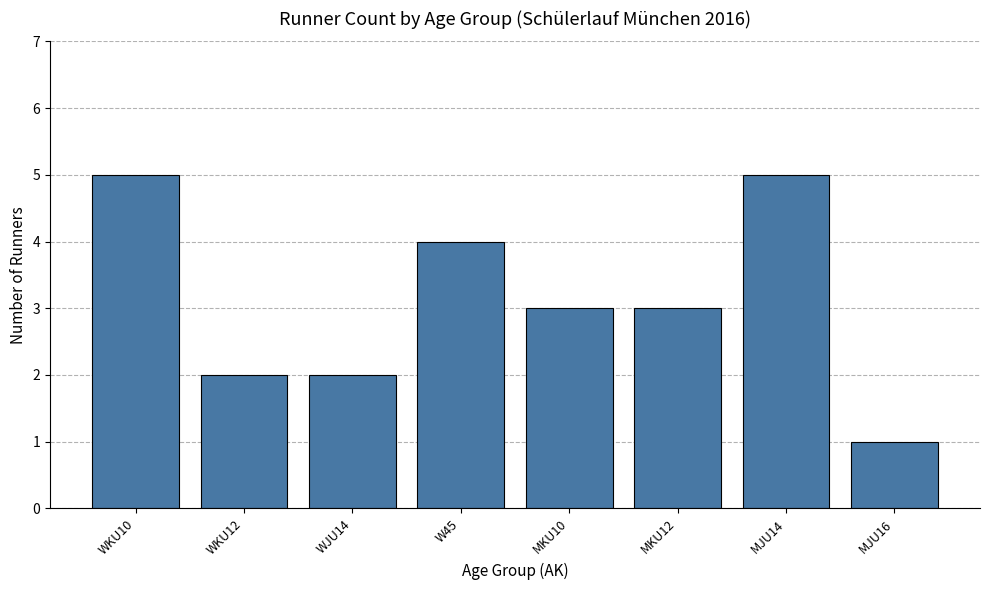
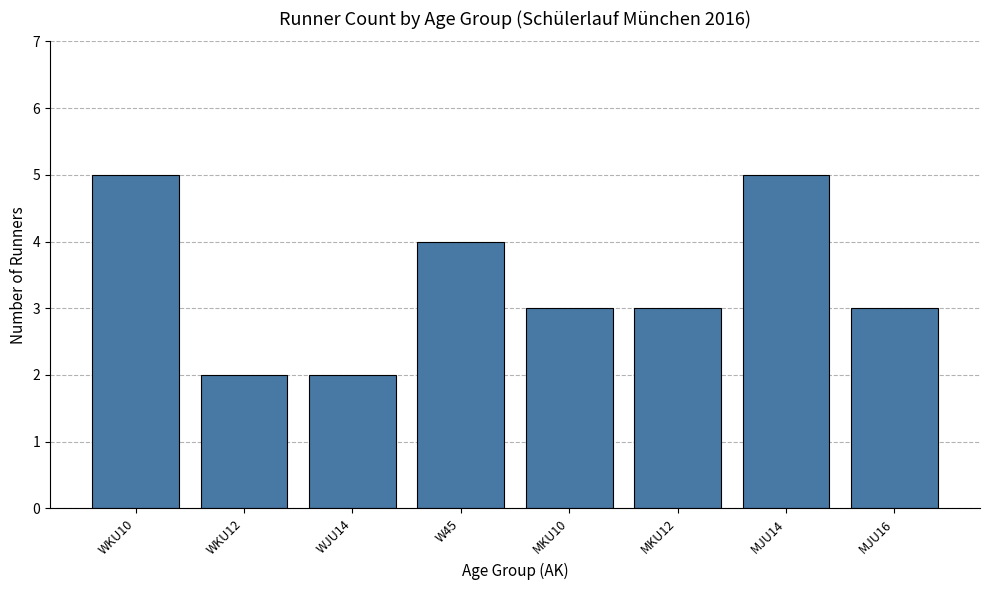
  {
    "WKU10": 5,
    "WKU12": 2,
    "WJU14": 2,
    "W45": 4,
    "MKU10": 3,
    "MKU12": 3,
    "MJU14": 5,
-   "MJU16": 1
+   "MJU16": 3
  }
